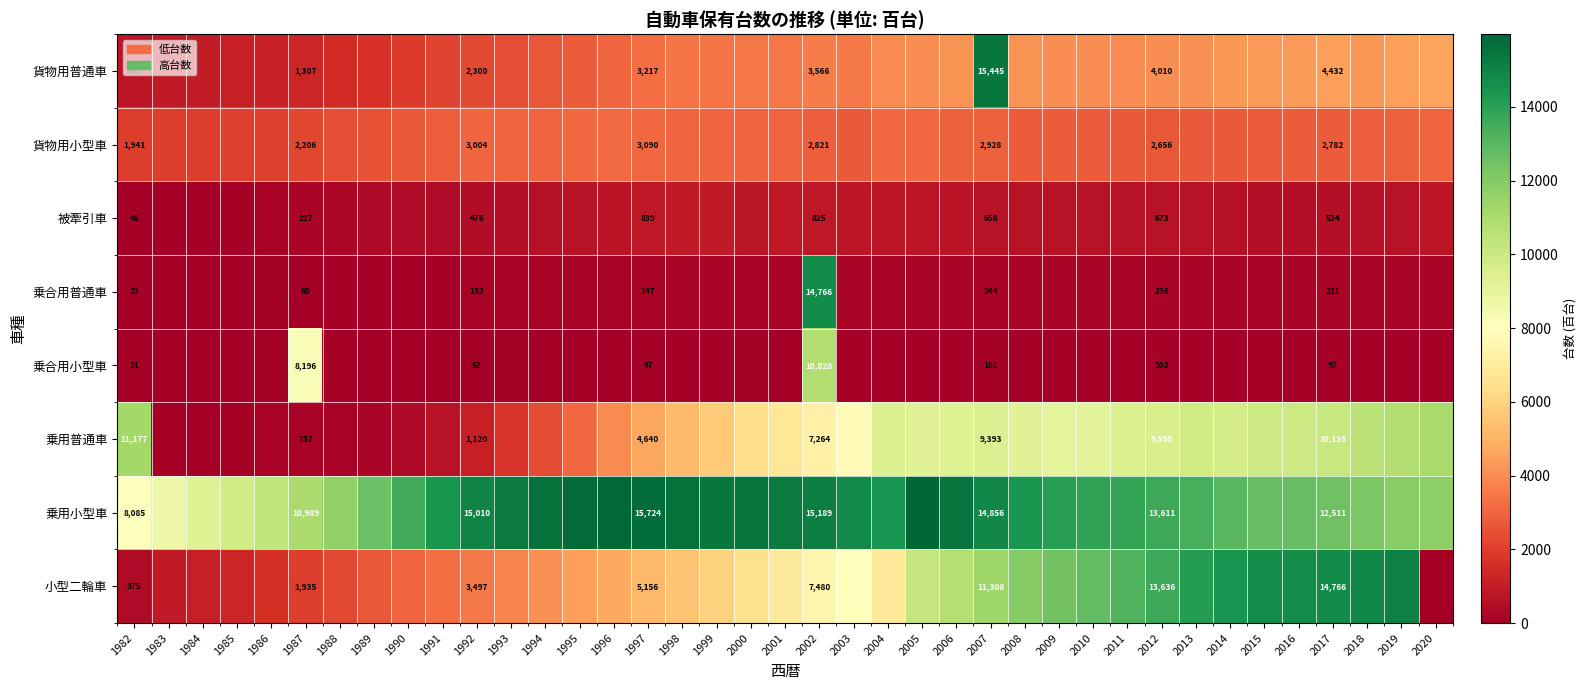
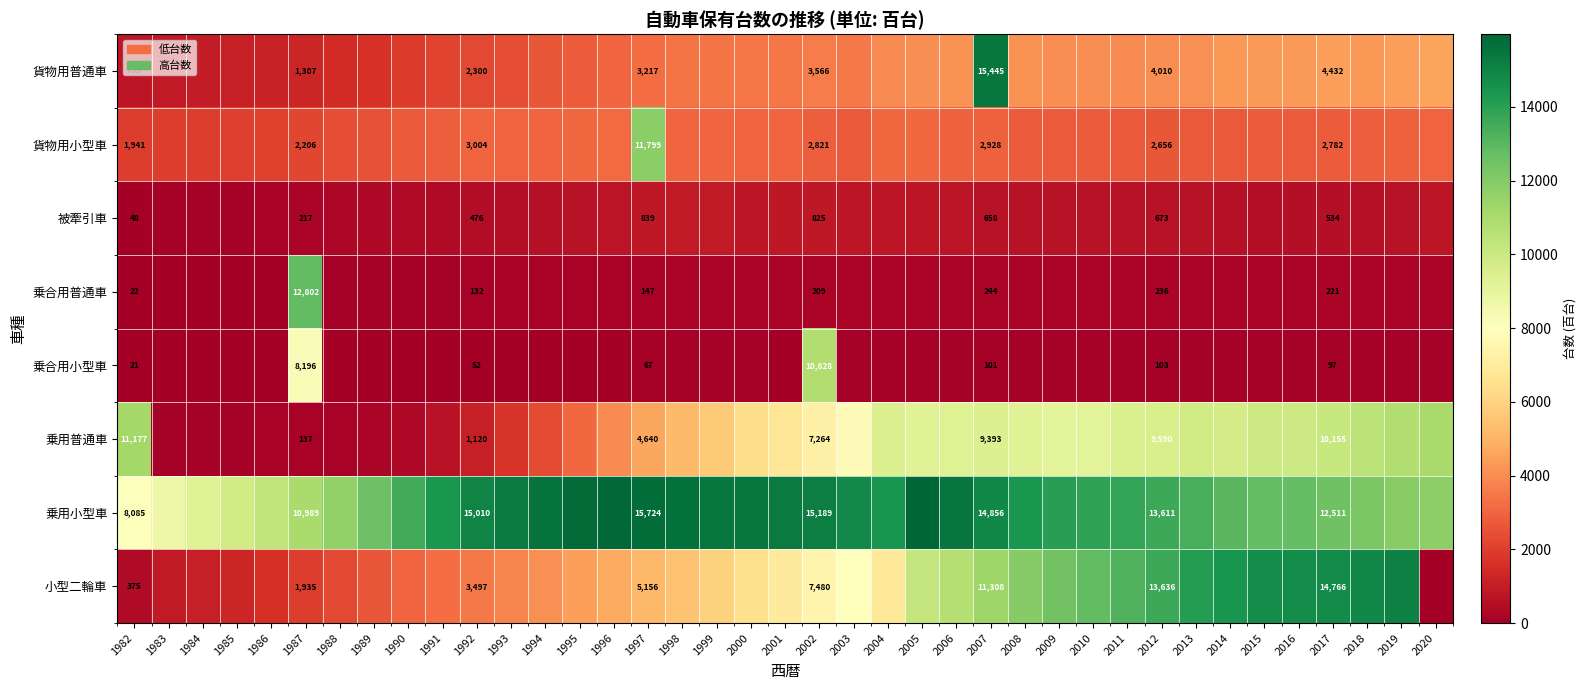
  {
    "貨物用普通車": {
      "1987": "1,307",
      "1992": "2,300",
      "1997": "3,217",
      "2002": "3,566",
      "2007": "15,445",
      "2012": "4,010",
      "2017": "4,432"
    },
    "貨物用小型車": {
      "1982": "1,941",
      "1987": "2,206",
      "1992": "3,004",
-     "1997": "3,090",
+     "1997": "11,799",
      "2002": "2,821",
      "2007": "2,928",
      "2012": "2,656",
      "2017": "2,782"
    },
    "被牽引車": {
      "1982": "48",
      "1987": "217",
      "1992": "476",
      "1997": "839",
      "2002": "825",
      "2007": "658",
      "2012": "673",
      "2017": "534"
    },
    "乗合用普通車": {
      "1982": "22",
-     "1987": "60",
+     "1987": "12,802",
      "1992": "132",
      "1997": "147",
-     "2002": "14,766",
+     "2002": "209",
      "2007": "244",
      "2012": "236",
      "2017": "221"
    },
    "乗合用小型車": {
      "1982": "21",
      "1987": "8,196",
      "1992": "52",
      "1997": "67",
      "2002": "10,828",
      "2007": "101",
      "2012": "103",
      "2017": "97"
    },
    "乗用普通車": {
      "1982": "11,177",
      "1987": "137",
      "1992": "1,120",
      "1997": "4,640",
      "2002": "7,264",
      "2007": "9,393",
      "2012": "9,590",
      "2017": "10,155"
    },
    "乗用小型車": {
      "1982": "8,085",
      "1987": "10,989",
      "1992": "15,010",
      "1997": "15,724",
      "2002": "15,189",
      "2007": "14,856",
      "2012": "13,611",
      "2017": "12,511"
    },
    "小型二輪車": {
      "1982": "375",
      "1987": "1,935",
      "1992": "3,497",
      "1997": "5,156",
      "2002": "7,480",
      "2007": "11,308",
      "2012": "13,636",
      "2017": "14,766"
    }
  }
